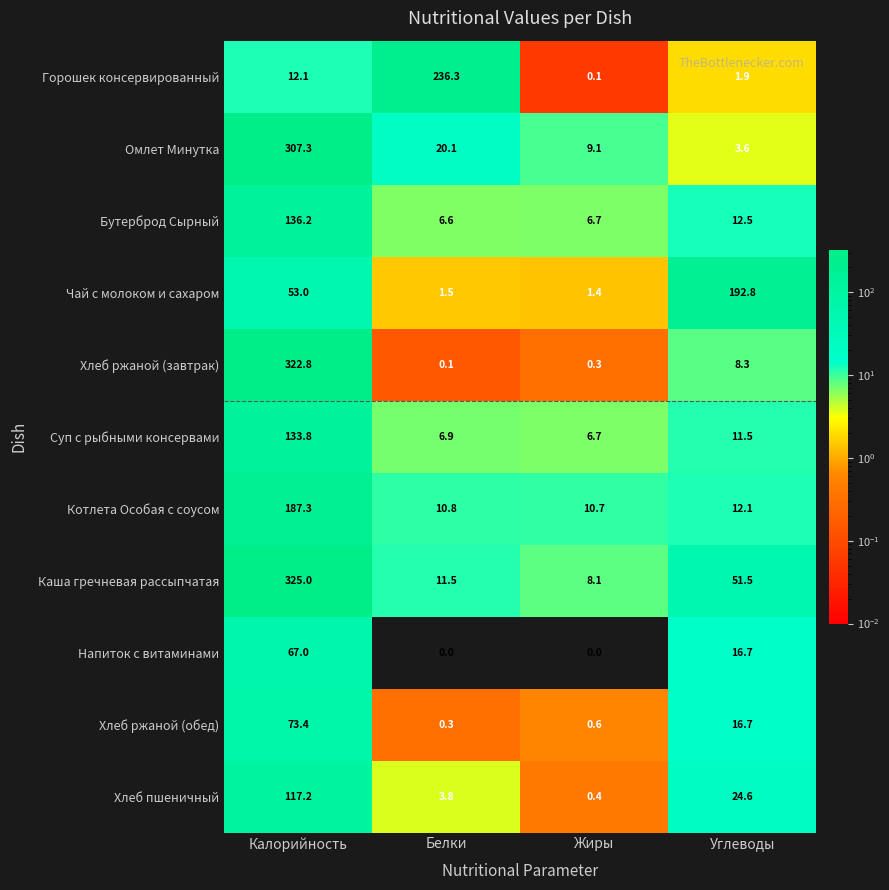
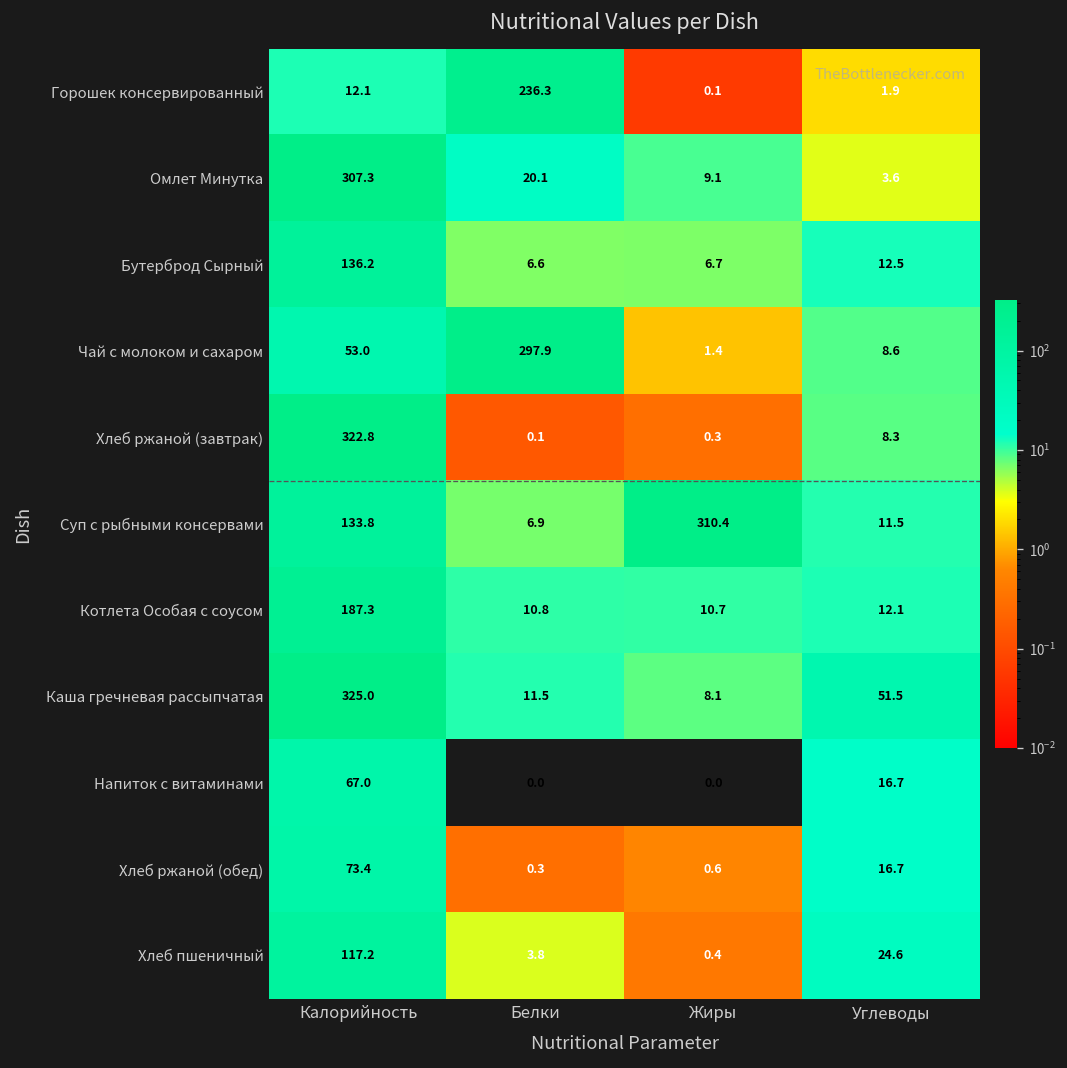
  {
    "Горошек консервированный": {
      "Калорийность": 12.1,
      "Белки": 236.3,
      "Жиры": 0.1
    },
    "Омлет Минутка": {
      "Калорийность": 307.3,
      "Белки": 20.1,
      "Жиры": 9.1,
      "Углеводы": 3.6
    },
    "Бутерброд Сырный": {
      "Калорийность": 136.2,
      "Белки": 6.6,
      "Жиры": 6.7,
      "Углеводы": 12.5
    },
    "Чай с молоком и сахаром": {
      "Калорийность": 53.0,
-     "Белки": 1.5,
+     "Белки": 297.9,
      "Жиры": 1.4,
-     "Углеводы": 192.8
+     "Углеводы": 8.6
    },
    "Хлеб ржаной (завтрак)": {
      "Калорийность": 322.8,
      "Белки": 0.1,
      "Жиры": 0.3,
      "Углеводы": 8.3
    },
    "Суп с рыбными консервами": {
      "Калорийность": 133.8,
      "Белки": 6.9,
-     "Жиры": 6.7,
+     "Жиры": 310.4,
      "Углеводы": 11.5
    },
    "Котлета Особая с соусом": {
      "Калорийность": 187.3,
      "Белки": 10.8,
      "Жиры": 10.7,
      "Углеводы": 12.1
    },
    "Каша гречневая рассыпчатая": {
      "Калорийность": 325.0,
      "Белки": 11.5,
      "Жиры": 8.1,
      "Углеводы": 51.5
    },
    "Напиток с витаминами": {
      "Калорийность": 67.0,
      "Углеводы": 16.7
    },
    "Хлеб ржаной (обед)": {
      "Калорийность": 73.4,
      "Белки": 0.3,
      "Жиры": 0.6,
      "Углеводы": 16.7
    },
    "Хлеб пшеничный": {
      "Калорийность": 117.2,
      "Белки": 3.8,
      "Жиры": 0.4,
      "Углеводы": 24.6
    }
  }
